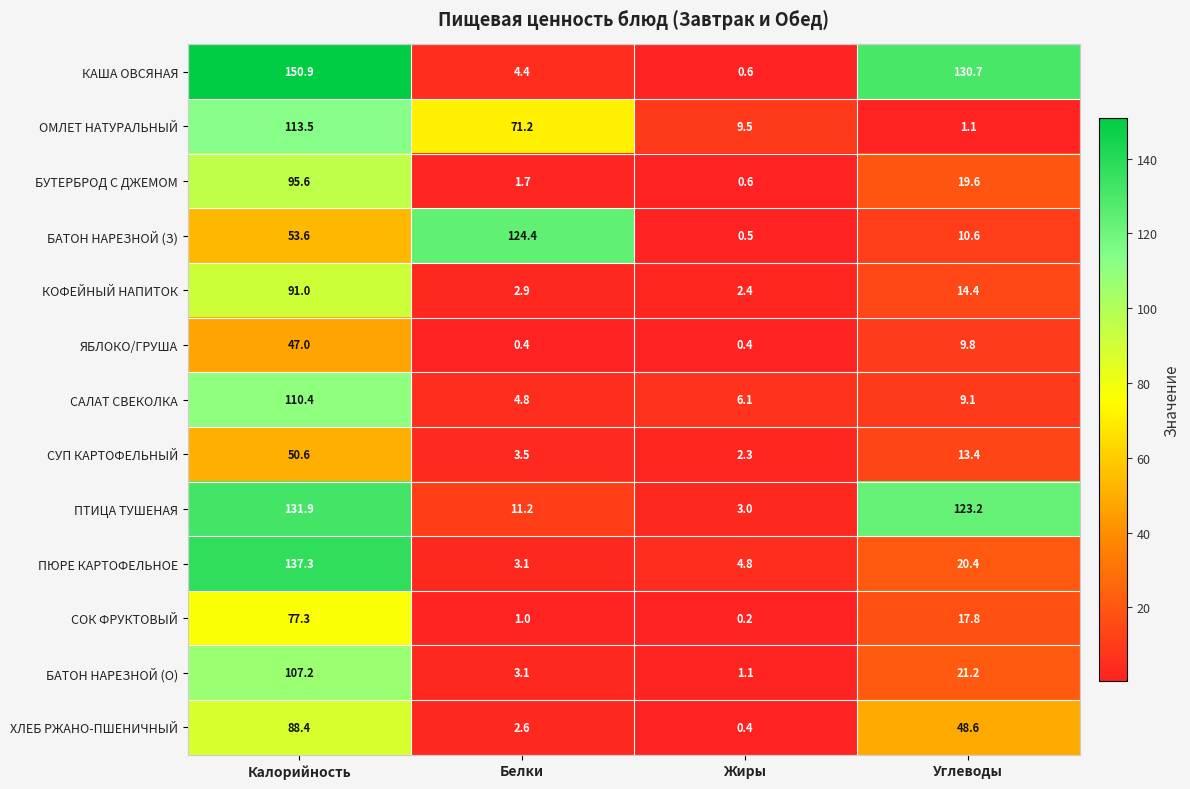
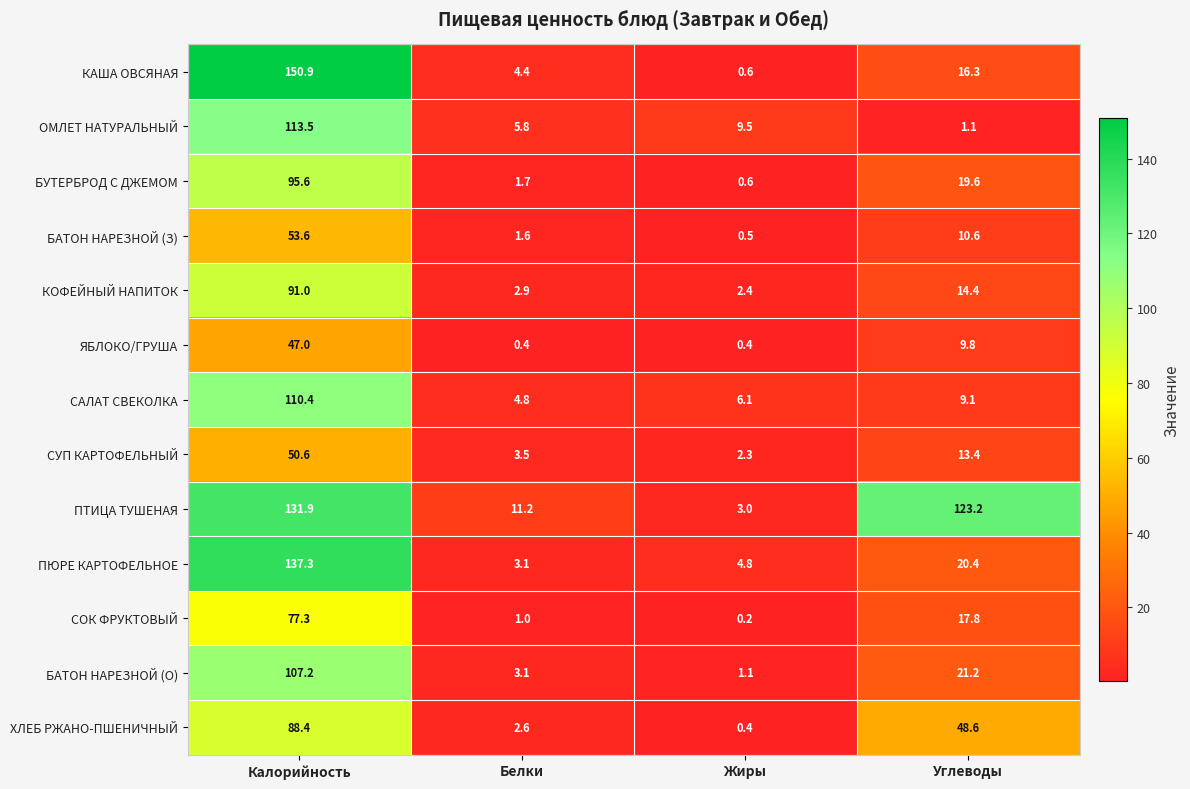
  {
    "КАША ОВСЯНАЯ": {
      "Калорийность": 150.9,
      "Белки": 4.4,
      "Жиры": 0.6,
-     "Углеводы": 130.7
+     "Углеводы": 16.3
    },
    "ОМЛЕТ НАТУРАЛЬНЫЙ": {
      "Калорийность": 113.5,
-     "Белки": 71.2,
+     "Белки": 5.8,
      "Жиры": 9.5,
      "Углеводы": 1.1
    },
    "БУТЕРБРОД С ДЖЕМОМ": {
      "Калорийность": 95.6,
      "Белки": 1.7,
      "Жиры": 0.6,
      "Углеводы": 19.6
    },
    "БАТОН НАРЕЗНОЙ (З)": {
      "Калорийность": 53.6,
-     "Белки": 124.4,
+     "Белки": 1.6,
      "Жиры": 0.5,
      "Углеводы": 10.6
    },
    "КОФЕЙНЫЙ НАПИТОК": {
      "Калорийность": 91.0,
      "Белки": 2.9,
      "Жиры": 2.4,
      "Углеводы": 14.4
    },
    "ЯБЛОКО/ГРУША": {
      "Калорийность": 47.0,
      "Белки": 0.4,
      "Жиры": 0.4,
      "Углеводы": 9.8
    },
    "САЛАТ СВЕКОЛКА": {
      "Калорийность": 110.4,
      "Белки": 4.8,
      "Жиры": 6.1,
      "Углеводы": 9.1
    },
    "СУП КАРТОФЕЛЬНЫЙ": {
      "Калорийность": 50.6,
      "Белки": 3.5,
      "Жиры": 2.3,
      "Углеводы": 13.4
    },
    "ПТИЦА ТУШЕНАЯ": {
      "Калорийность": 131.9,
      "Белки": 11.2,
      "Жиры": 3.0,
      "Углеводы": 123.2
    },
    "ПЮРЕ КАРТОФЕЛЬНОЕ": {
      "Калорийность": 137.3,
      "Белки": 3.1,
      "Жиры": 4.8,
      "Углеводы": 20.4
    },
    "СОК ФРУКТОВЫЙ": {
      "Калорийность": 77.3,
      "Белки": 1.0,
      "Жиры": 0.2,
      "Углеводы": 17.8
    },
    "БАТОН НАРЕЗНОЙ (О)": {
      "Калорийность": 107.2,
      "Белки": 3.1,
      "Жиры": 1.1,
      "Углеводы": 21.2
    },
    "ХЛЕБ РЖАНО-ПШЕНИЧНЫЙ": {
      "Калорийность": 88.4,
      "Белки": 2.6,
      "Жиры": 0.4,
      "Углеводы": 48.6
    }
  }
